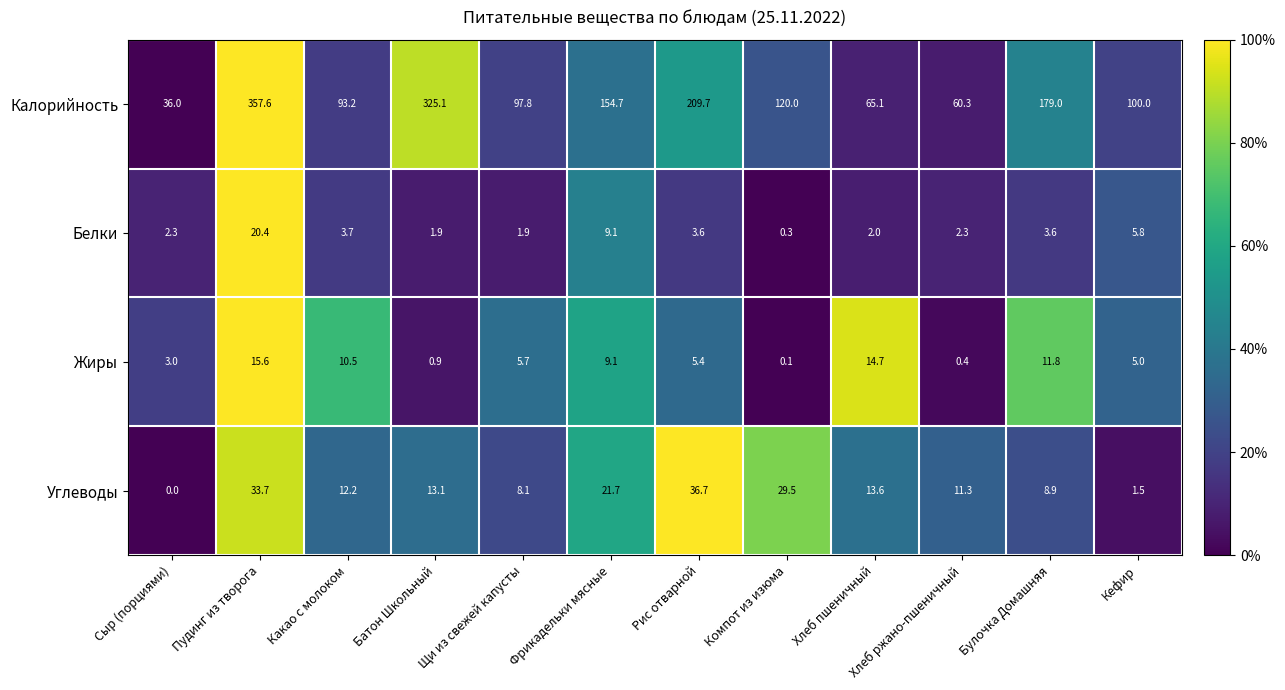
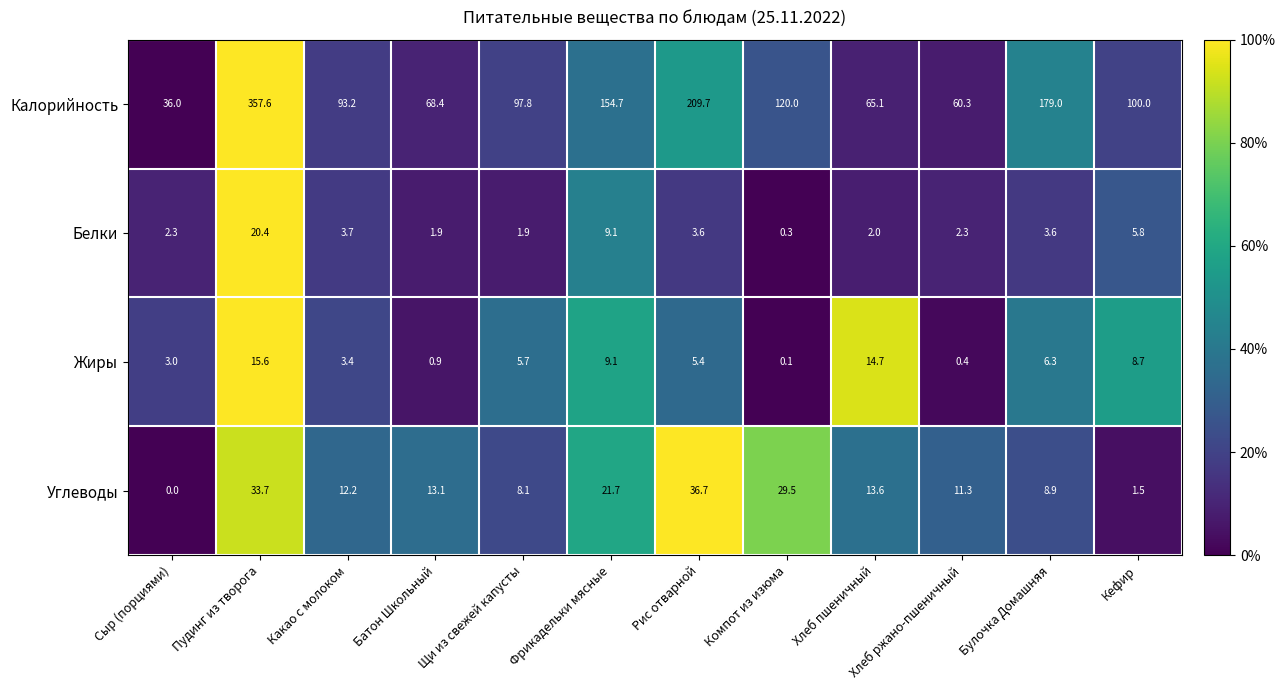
  {
    "Калорийность": {
      "Сыр (порциями)": 36.0,
      "Пудинг из творога": 357.6,
      "Какао с молоком": 93.2,
-     "Батон Школьный": 325.1,
+     "Батон Школьный": 68.4,
      "Щи из свежей капусты": 97.8,
      "Фрикадельки мясные": 154.7,
      "Рис отварной": 209.7,
      "Компот из изюма": 120.0,
      "Хлеб пшеничный": 65.1,
      "Хлеб ржано-пшеничный": 60.3,
      "Булочка Домашняя": 179.0,
      "Кефир": 100.0
    },
    "Белки": {
      "Сыр (порциями)": 2.3,
      "Пудинг из творога": 20.4,
      "Какао с молоком": 3.7,
      "Батон Школьный": 1.9,
      "Щи из свежей капусты": 1.9,
      "Фрикадельки мясные": 9.1,
      "Рис отварной": 3.6,
      "Компот из изюма": 0.3,
      "Хлеб пшеничный": 2.0,
      "Хлеб ржано-пшеничный": 2.3,
      "Булочка Домашняя": 3.6,
      "Кефир": 5.8
    },
    "Жиры": {
      "Сыр (порциями)": 3.0,
      "Пудинг из творога": 15.6,
-     "Какао с молоком": 10.5,
+     "Какао с молоком": 3.4,
      "Батон Школьный": 0.9,
      "Щи из свежей капусты": 5.7,
      "Фрикадельки мясные": 9.1,
      "Рис отварной": 5.4,
      "Компот из изюма": 0.1,
      "Хлеб пшеничный": 14.7,
      "Хлеб ржано-пшеничный": 0.4,
-     "Булочка Домашняя": 11.8,
-     "Кефир": 5.0
+     "Булочка Домашняя": 6.3,
+     "Кефир": 8.7
    },
    "Углеводы": {
      "Сыр (порциями)": 0.0,
      "Пудинг из творога": 33.7,
      "Какао с молоком": 12.2,
      "Батон Школьный": 13.1,
      "Щи из свежей капусты": 8.1,
      "Фрикадельки мясные": 21.7,
      "Рис отварной": 36.7,
      "Компот из изюма": 29.5,
      "Хлеб пшеничный": 13.6,
      "Хлеб ржано-пшеничный": 11.3,
      "Булочка Домашняя": 8.9,
      "Кефир": 1.5
    }
  }
